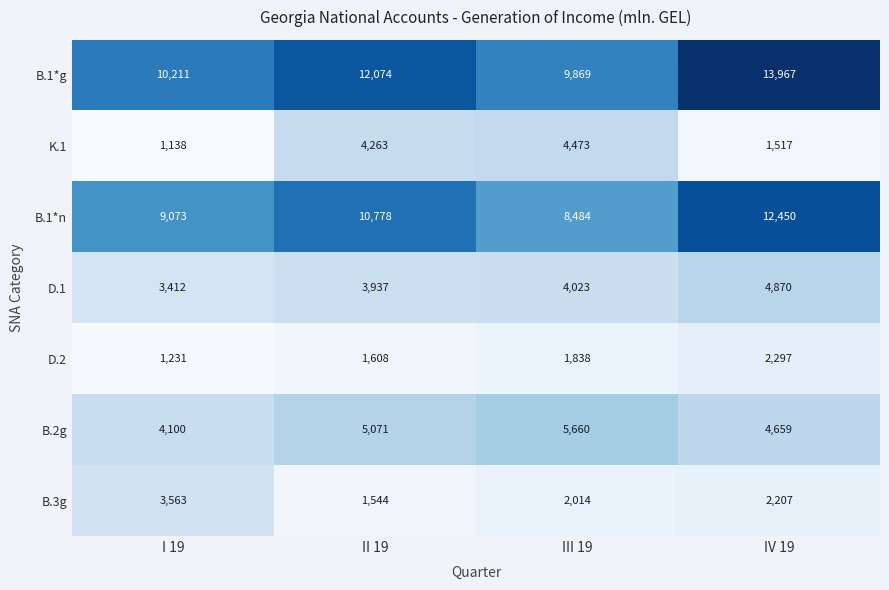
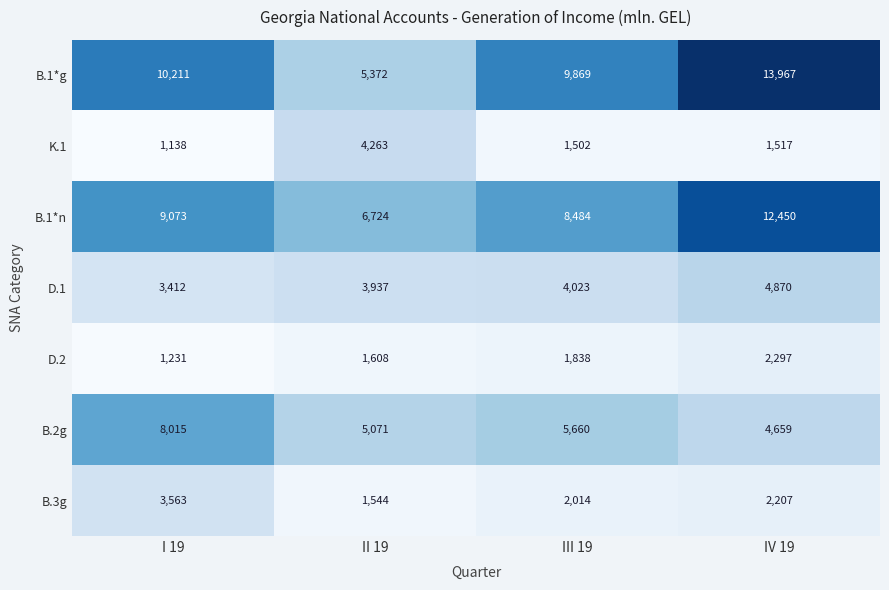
  {
    "B.1*g": {
      "I 19": "10,211",
-     "II 19": "12,074",
+     "II 19": "5,372",
      "III 19": "9,869",
      "IV 19": "13,967"
    },
    "K.1": {
      "I 19": "1,138",
      "II 19": "4,263",
-     "III 19": "4,473",
+     "III 19": "1,502",
      "IV 19": "1,517"
    },
    "B.1*n": {
      "I 19": "9,073",
-     "II 19": "10,778",
+     "II 19": "6,724",
      "III 19": "8,484",
      "IV 19": "12,450"
    },
    "D.1": {
      "I 19": "3,412",
      "II 19": "3,937",
      "III 19": "4,023",
      "IV 19": "4,870"
    },
    "D.2": {
      "I 19": "1,231",
      "II 19": "1,608",
      "III 19": "1,838",
      "IV 19": "2,297"
    },
    "B.2g": {
-     "I 19": "4,100",
+     "I 19": "8,015",
      "II 19": "5,071",
      "III 19": "5,660",
      "IV 19": "4,659"
    },
    "B.3g": {
      "I 19": "3,563",
      "II 19": "1,544",
      "III 19": "2,014",
      "IV 19": "2,207"
    }
  }
